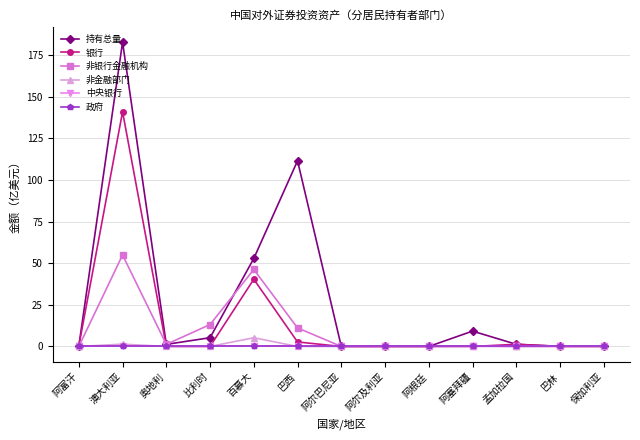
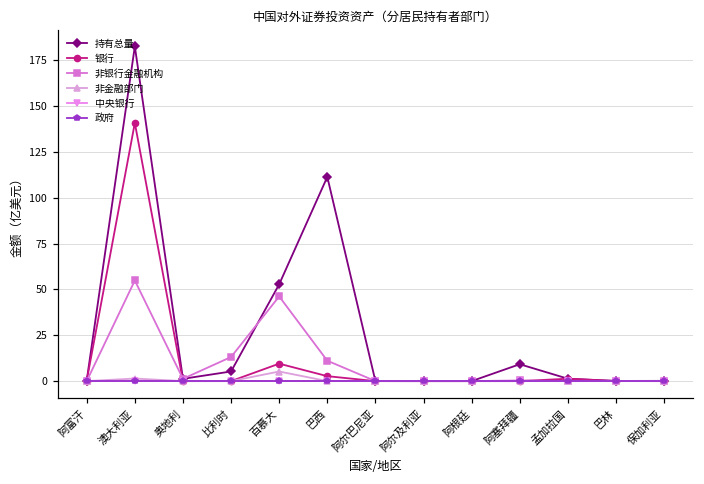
  {
    "持有总量": {
      "澳大利亚": 183,
      "比利时": 5,
      "百慕大": 53,
      "巴西": 111,
      "阿塞拜疆": 9
    },
    "银行": {
      "澳大利亚": 141,
-     "百慕大": 40,
+     "百慕大": 10,
      "巴西": 3
    },
    "政府": {
      "百慕大": 0
    }
  }
